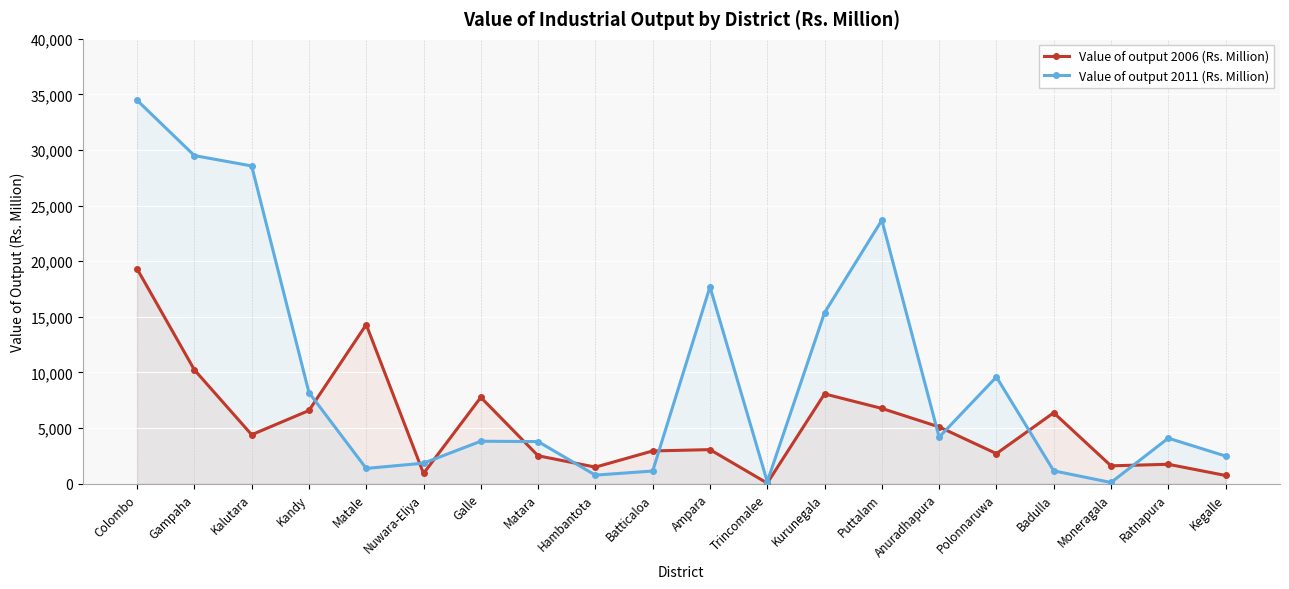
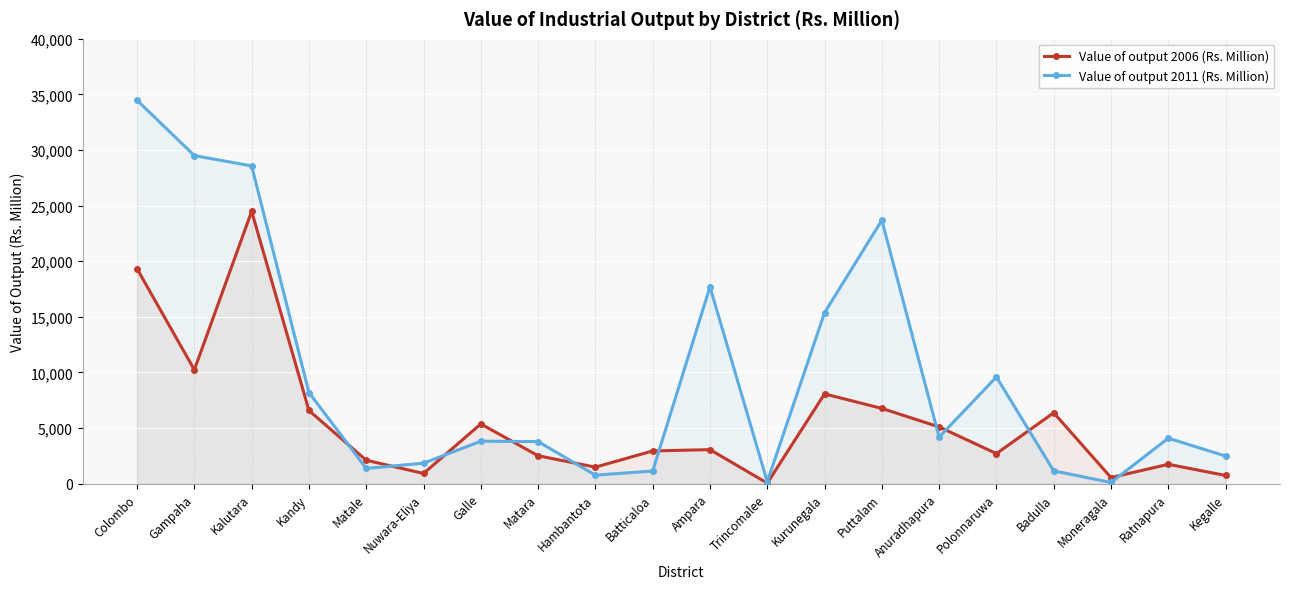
  {
    "Value of output 2006 (Rs. Million)": {
      "Colombo": "19,300",
      "Gampaha": "10,200",
-     "Kalutara": "4,400",
+     "Kalutara": "24,500",
      "Kandy": "6,600",
-     "Matale": "14,300",
+     "Matale": "2,100",
      "Nuwara-Eliya": "900",
-     "Galle": "7,800",
+     "Galle": "5,400",
      "Matara": "2,500",
      "Hambantota": "1,500",
      "Batticaloa": "2,900",
      "Ampara": "3,100",
      "Kurunegala": "8,100",
      "Puttalam": "6,800",
      "Anuradhapura": "5,100",
      "Polonnaruwa": "2,700",
      "Badulla": "6,400",
-     "Moneragala": "1,600",
+     "Moneragala": "600",
      "Ratnapura": "1,700",
      "Kegalle": "700"
    },
    "Value of output 2011 (Rs. Million)": {
      "Colombo": "34,500",
      "Gampaha": "29,500",
      "Kalutara": "28,600",
      "Kandy": "8,200",
      "Matale": "1,400",
      "Nuwara-Eliya": "1,800",
      "Galle": "3,800",
      "Matara": "3,800",
      "Hambantota": "800",
      "Batticaloa": "1,100",
      "Ampara": "17,700",
      "Kurunegala": "15,400",
      "Puttalam": "23,700",
      "Anuradhapura": "4,200",
      "Polonnaruwa": "9,600",
      "Badulla": "1,200",
      "Moneragala": "100",
      "Ratnapura": "4,100",
      "Kegalle": "2,500"
    }
  }
